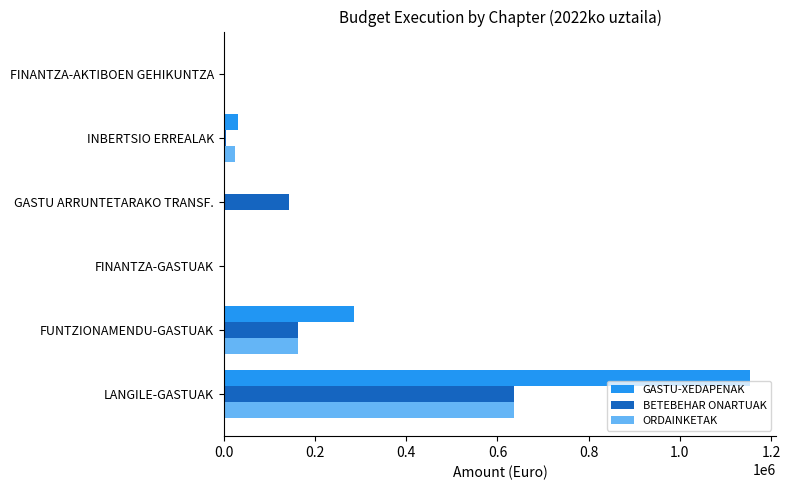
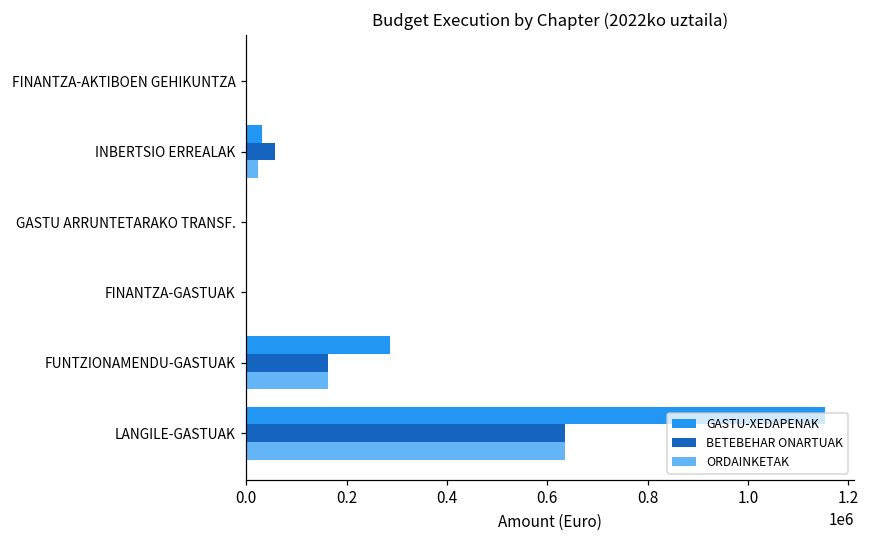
  {
    "GASTU-XEDAPENAK": {
      "FINANTZA-AKTIBOEN GEHIKUNTZA": 0,
      "INBERTSIO ERREALAK": 30000,
      "GASTU ARRUNTETARAKO TRANSF.": 0,
      "FUNTZIONAMENDU-GASTUAK": 290000,
      "LANGILE-GASTUAK": 1150000
    },
    "BETEBEHAR ONARTUAK": {
      "FINANTZA-AKTIBOEN GEHIKUNTZA": 0,
-     "INBERTSIO ERREALAK": 0,
-     "GASTU ARRUNTETARAKO TRANSF.": 140000,
+     "INBERTSIO ERREALAK": 60000,
+     "GASTU ARRUNTETARAKO TRANSF.": 0,
      "FUNTZIONAMENDU-GASTUAK": 160000,
      "LANGILE-GASTUAK": 640000
    },
    "ORDAINKETAK": {
      "FINANTZA-AKTIBOEN GEHIKUNTZA": 0,
      "INBERTSIO ERREALAK": 20000,
      "GASTU ARRUNTETARAKO TRANSF.": 0,
      "FUNTZIONAMENDU-GASTUAK": 160000,
      "LANGILE-GASTUAK": 640000
    }
  }
